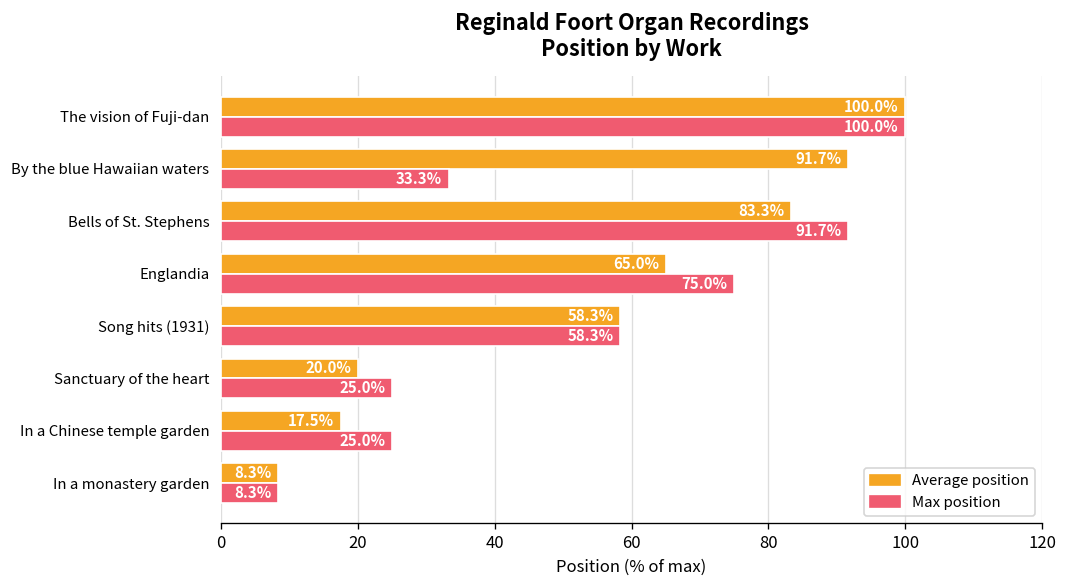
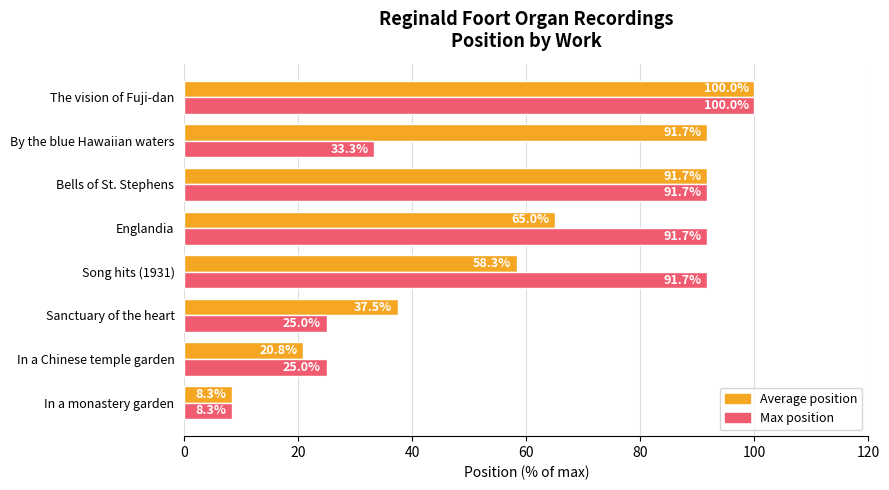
  {
    "Average position": {
      "The vision of Fuji-dan": "100.0%",
      "By the blue Hawaiian waters": "91.7%",
-     "Bells of St. Stephens": "83.3%",
+     "Bells of St. Stephens": "91.7%",
      "Englandia": "65.0%",
      "Song hits (1931)": "58.3%",
-     "Sanctuary of the heart": "20.0%",
-     "In a Chinese temple garden": "17.5%",
+     "Sanctuary of the heart": "37.5%",
+     "In a Chinese temple garden": "20.8%",
      "In a monastery garden": "8.3%"
    },
    "Max position": {
      "The vision of Fuji-dan": "100.0%",
      "By the blue Hawaiian waters": "33.3%",
      "Bells of St. Stephens": "91.7%",
-     "Englandia": "75.0%",
-     "Song hits (1931)": "58.3%",
+     "Englandia": "91.7%",
+     "Song hits (1931)": "91.7%",
      "Sanctuary of the heart": "25.0%",
      "In a Chinese temple garden": "25.0%",
      "In a monastery garden": "8.3%"
    }
  }
